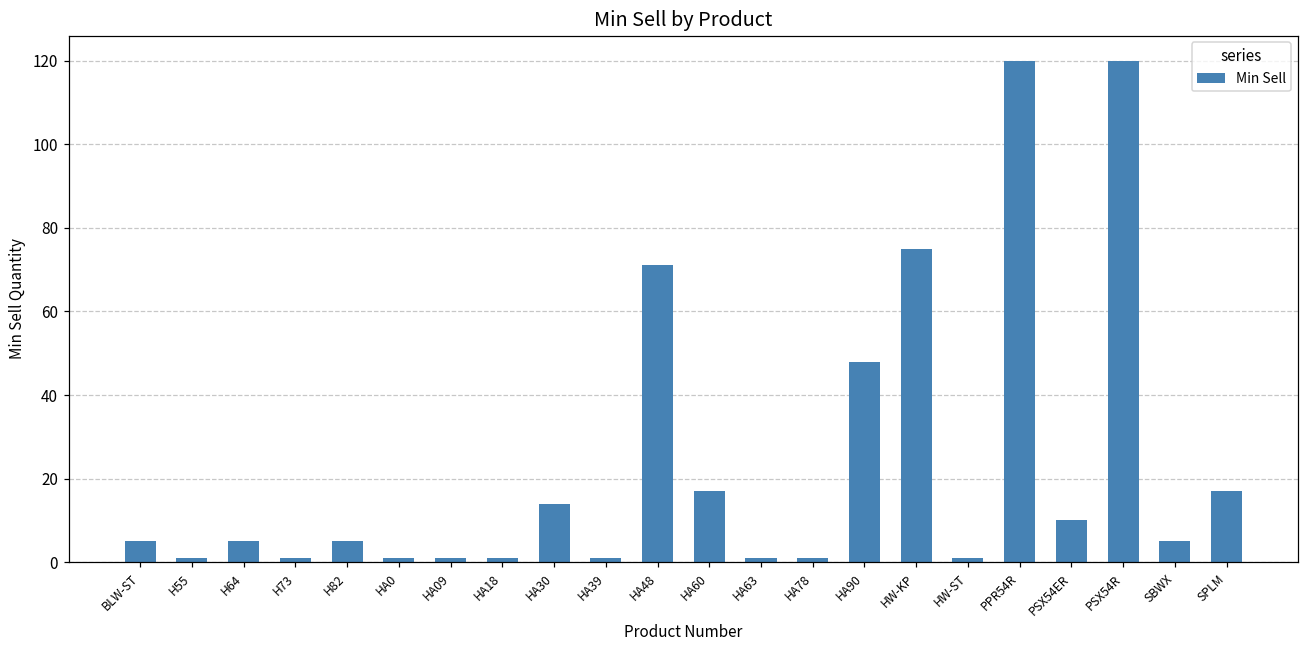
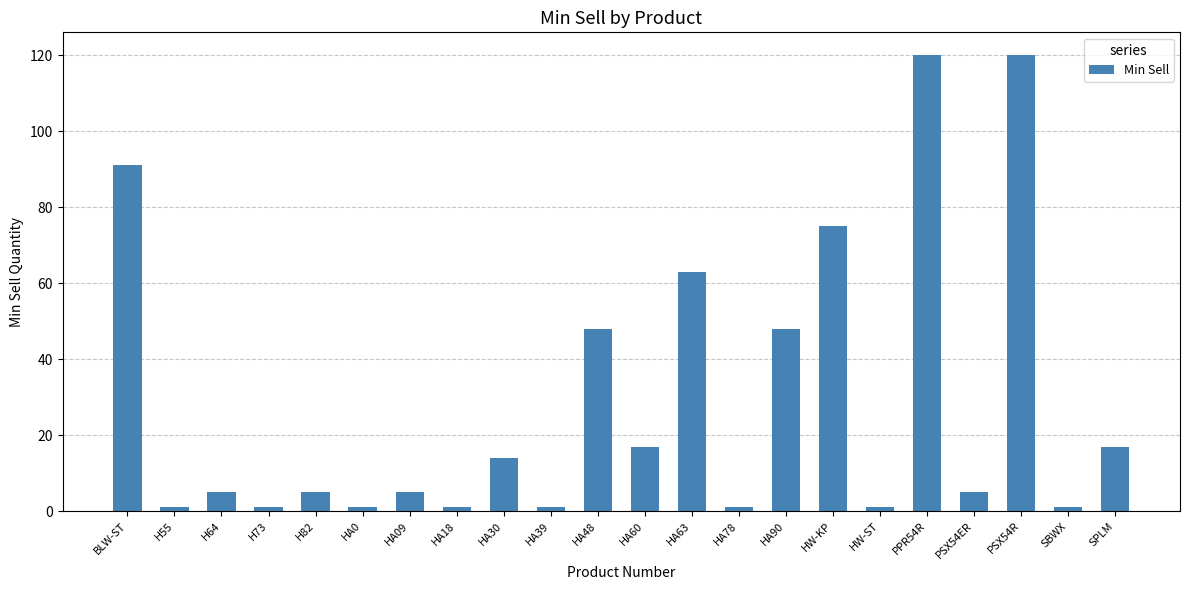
  {
-   "BLW-ST": 5,
+   "BLW-ST": 91,
    "H55": 1,
    "H64": 5,
    "H73": 1,
    "H82": 5,
    "HA0": 1,
-   "HA09": 1,
+   "HA09": 5,
    "HA18": 1,
    "HA30": 14,
    "HA39": 1,
-   "HA48": 71,
+   "HA48": 48,
    "HA60": 17,
-   "HA63": 1,
+   "HA63": 63,
    "HA78": 1,
    "HA90": 48,
    "HW-KP": 75,
    "HW-ST": 1,
    "PPR54R": 120,
-   "PSX54ER": 10,
+   "PSX54ER": 5,
    "PSX54R": 120,
-   "SBWX": 5,
+   "SBWX": 1,
    "SPLM": 17
  }
